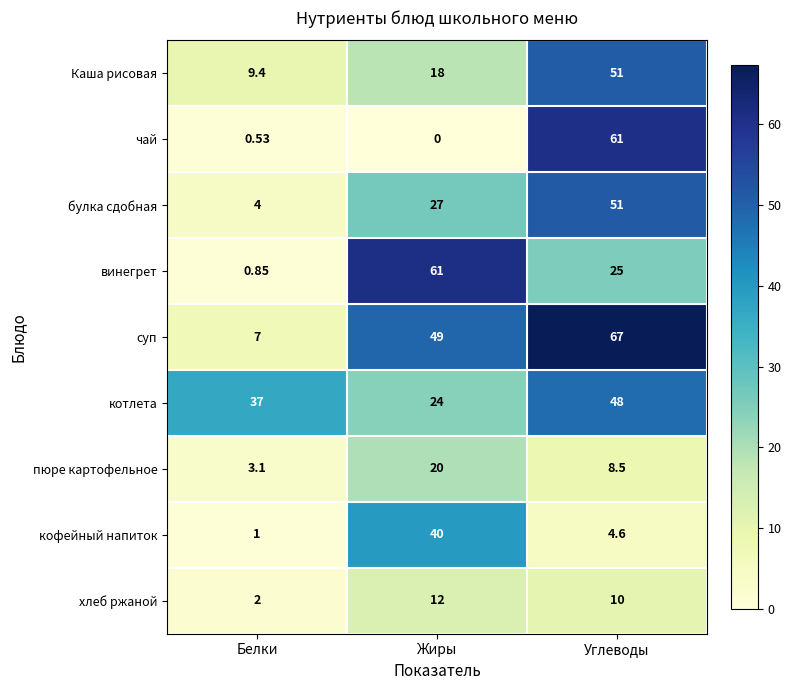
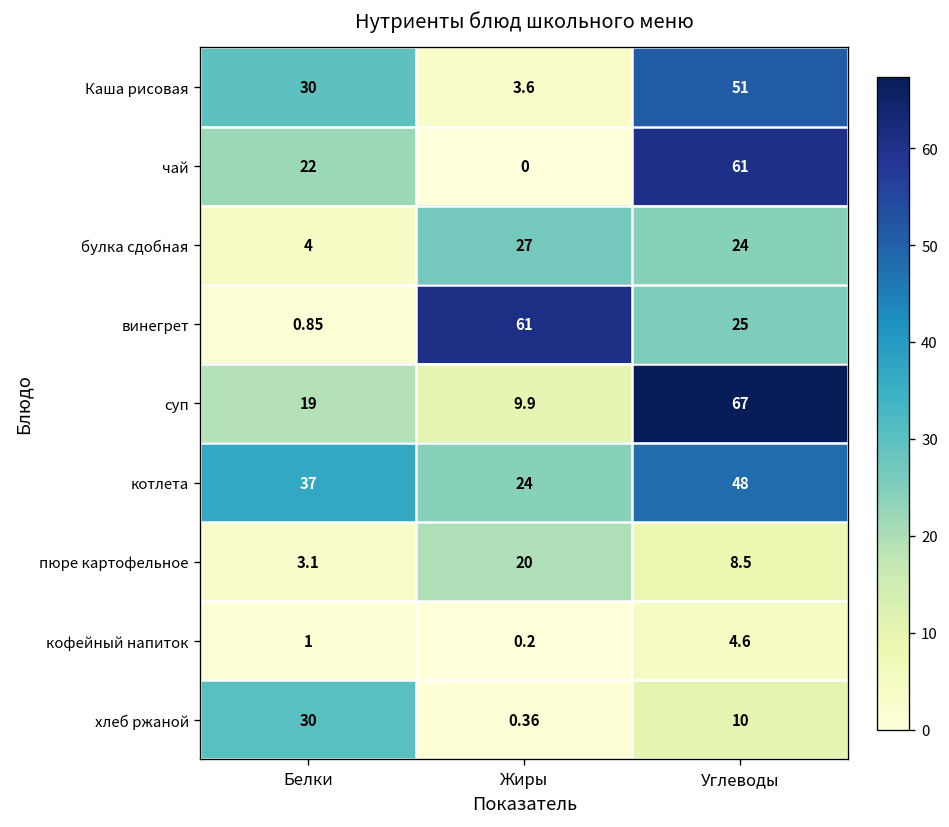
  {
    "Каша рисовая": {
-     "Белки": 9.4,
-     "Жиры": 18,
+     "Белки": 30,
+     "Жиры": 3.6,
      "Углеводы": 51
    },
    "чай": {
-     "Белки": 0.53,
+     "Белки": 22,
      "Жиры": 0,
      "Углеводы": 61
    },
    "булка сдобная": {
      "Белки": 4,
      "Жиры": 27,
-     "Углеводы": 51
+     "Углеводы": 24
    },
    "винегрет": {
      "Белки": 0.85,
      "Жиры": 61,
      "Углеводы": 25
    },
    "суп": {
-     "Белки": 7,
-     "Жиры": 49,
+     "Белки": 19,
+     "Жиры": 9.9,
      "Углеводы": 67
    },
    "котлета": {
      "Белки": 37,
      "Жиры": 24,
      "Углеводы": 48
    },
    "пюре картофельное": {
      "Белки": 3.1,
      "Жиры": 20,
      "Углеводы": 8.5
    },
    "кофейный напиток": {
      "Белки": 1,
-     "Жиры": 40,
+     "Жиры": 0.2,
      "Углеводы": 4.6
    },
    "хлеб ржаной": {
-     "Белки": 2,
-     "Жиры": 12,
+     "Белки": 30,
+     "Жиры": 0.36,
      "Углеводы": 10
    }
  }
